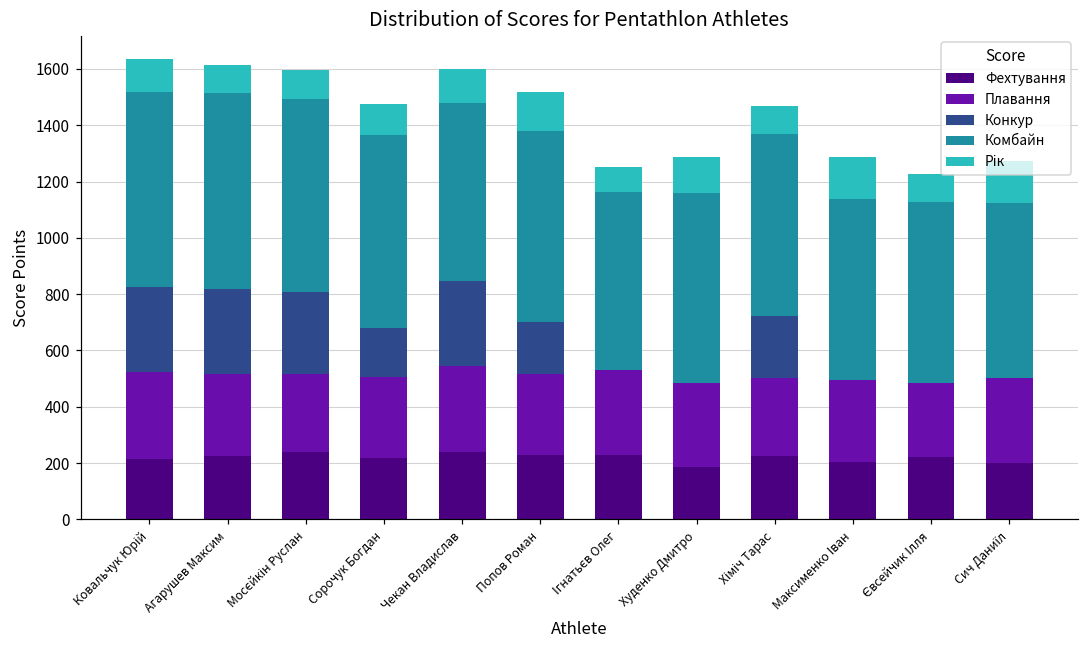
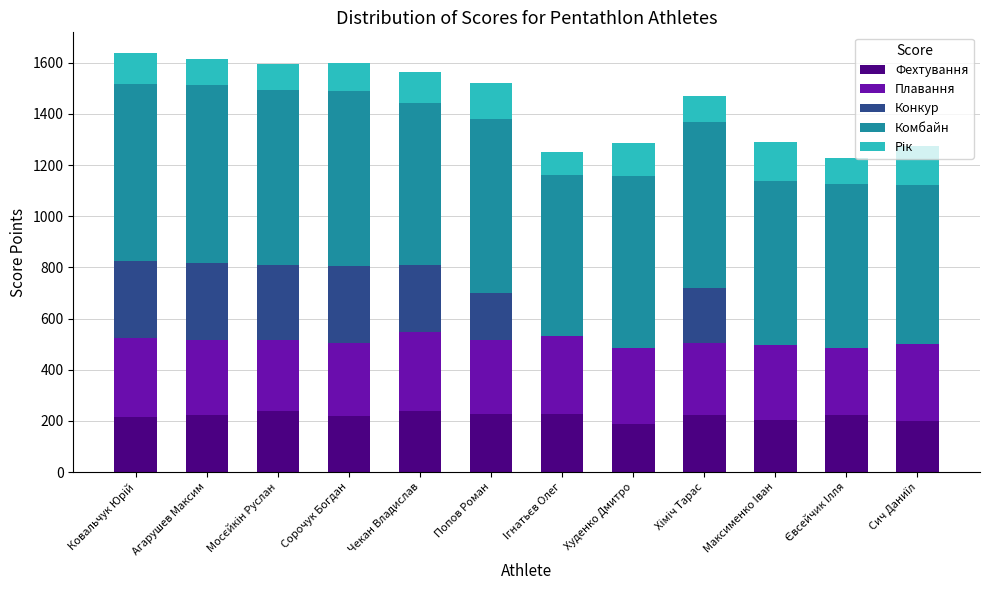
  {
    "Конкур": {
      "Ковальчук Юрій": 300,
      "Агарушев Максим": 300,
      "Мосєйкін Руслан": 290,
-     "Сорочук Богдан": 180,
-     "Чекан Владислав": 300,
+     "Сорочук Богдан": 300,
+     "Чекан Владислав": 260,
      "Попов Роман": 190,
      "Ігнатьєв Олег": 0,
      "Худенко Дмитро": 0,
      "Хіміч Тарас": 220,
      "Максименко Іван": 0,
      "Євсейчик Ілля": 0,
      "Сич Даниїл": 0
    }
  }
